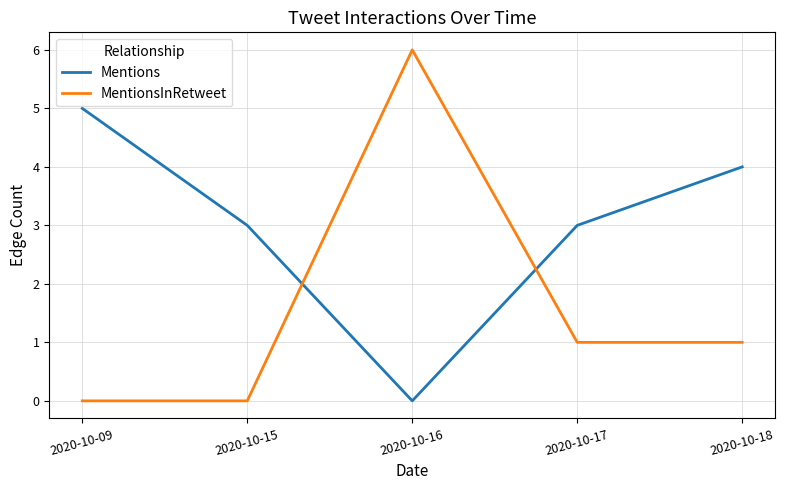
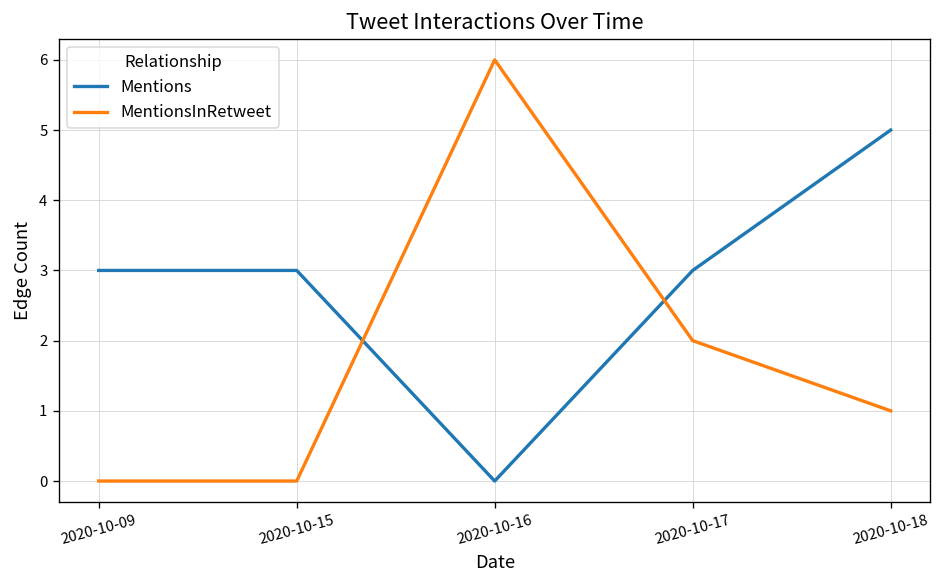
  {
    "Mentions": {
-     "2020-10-09": 5,
+     "2020-10-09": 3,
      "2020-10-15": 3,
      "2020-10-16": 0,
      "2020-10-17": 3,
-     "2020-10-18": 4
+     "2020-10-18": 5
    },
    "MentionsInRetweet": {
      "2020-10-09": 0,
      "2020-10-15": 0,
      "2020-10-16": 6,
-     "2020-10-17": 1,
+     "2020-10-17": 2,
      "2020-10-18": 1
    }
  }
